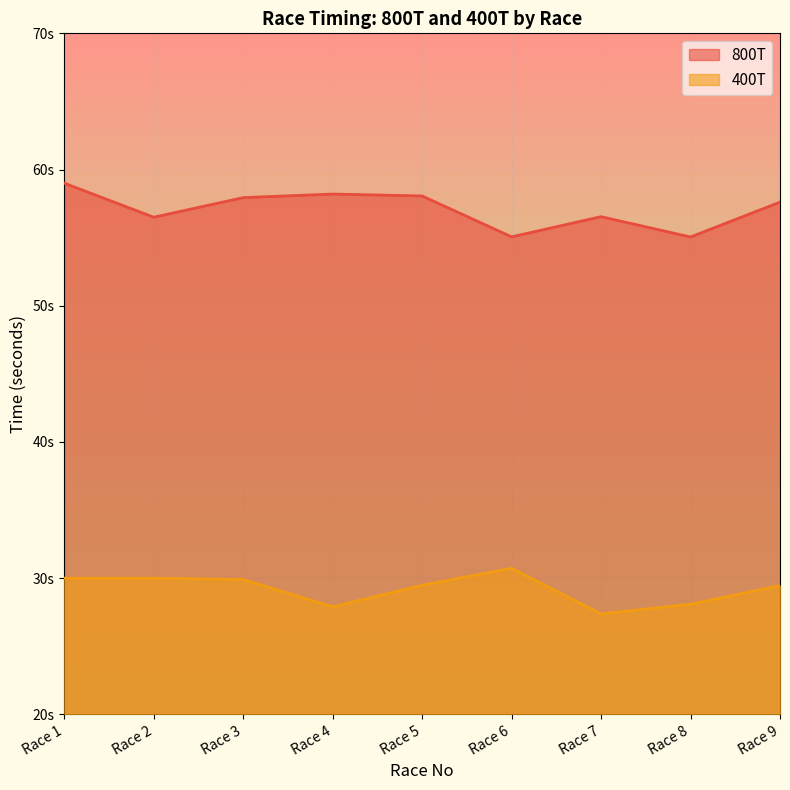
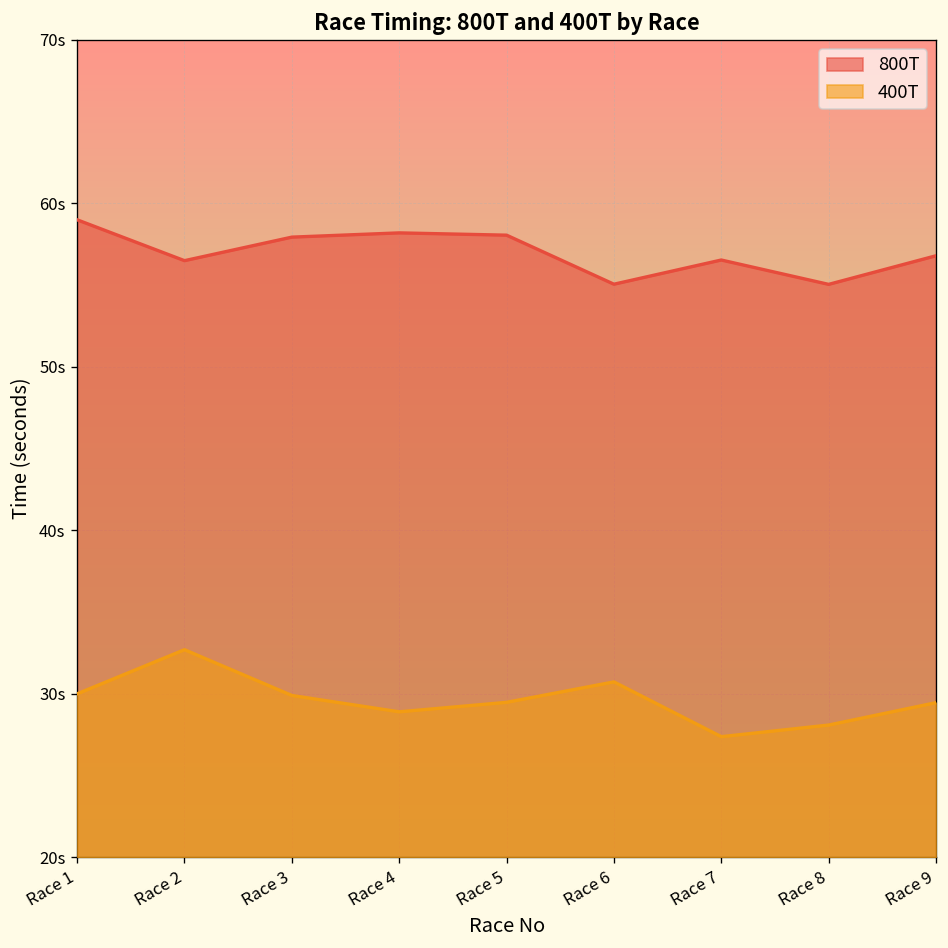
  {
    "800T": {
      "Race 1": "59.0s",
      "Race 2": "56.5s",
      "Race 3": "57.9s",
      "Race 4": "58.2s",
      "Race 5": "58.1s",
      "Race 6": "55.1s",
      "Race 7": "56.5s",
      "Race 8": "55.1s",
-     "Race 9": "57.6s"
+     "Race 9": "56.8s"
    },
    "400T": {
      "Race 1": "30.0s",
-     "Race 2": "30.0s",
+     "Race 2": "32.7s",
      "Race 3": "29.9s",
-     "Race 4": "27.9s",
+     "Race 4": "28.9s",
      "Race 5": "29.5s",
      "Race 6": "30.7s",
      "Race 7": "27.4s",
      "Race 8": "28.1s",
      "Race 9": "29.5s"
    }
  }
